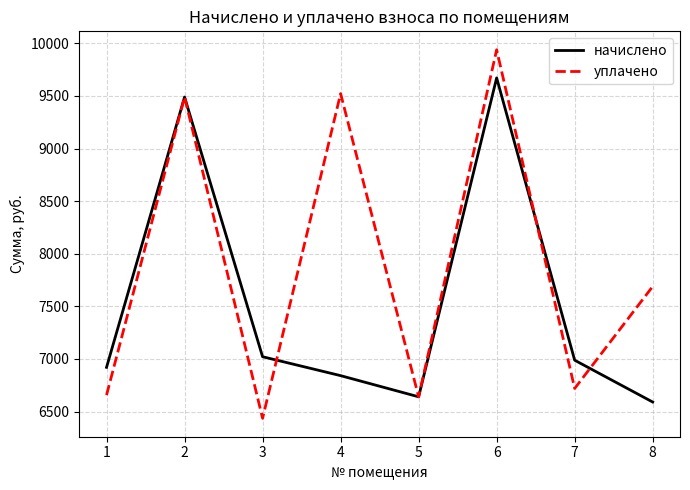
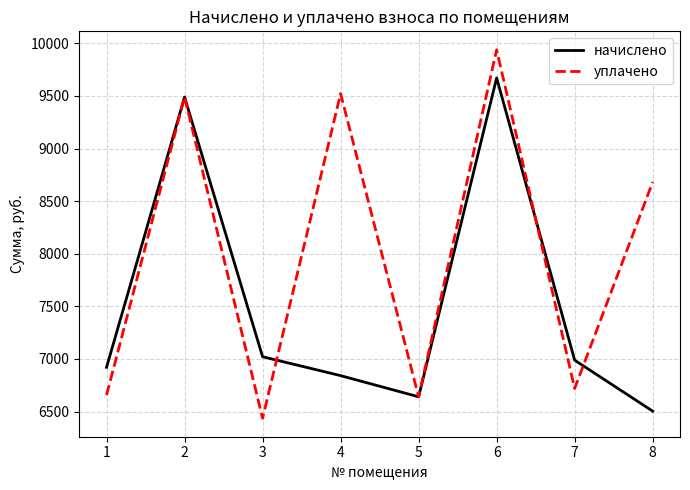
  {
    "начислено": {
      "1": 6920,
      "3": 7020,
      "4": 6840,
      "6": 9670,
      "7": 6990,
-     "8": 6590
+     "8": 6500
    },
    "уплачено": {
      "1": 6660,
      "3": 6440,
      "4": 9520,
      "6": 9940,
      "7": 6720,
-     "8": 7690
+     "8": 8680
    }
  }
